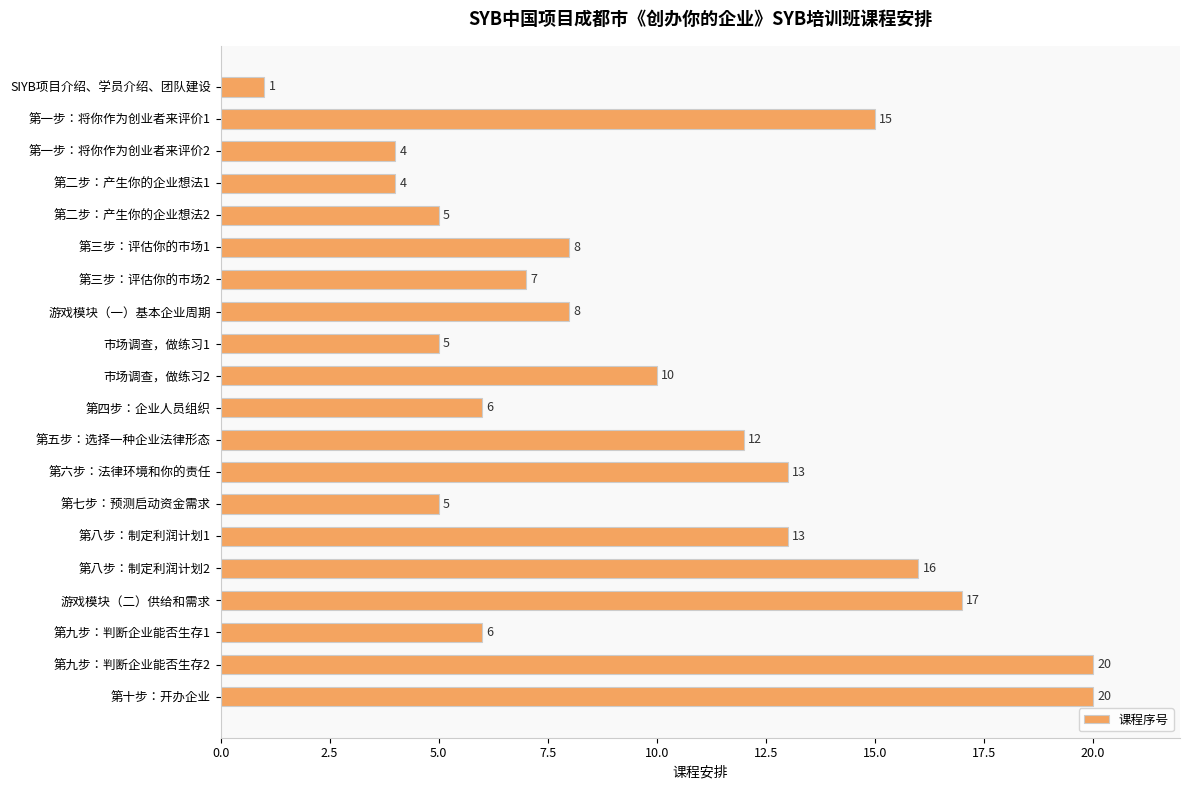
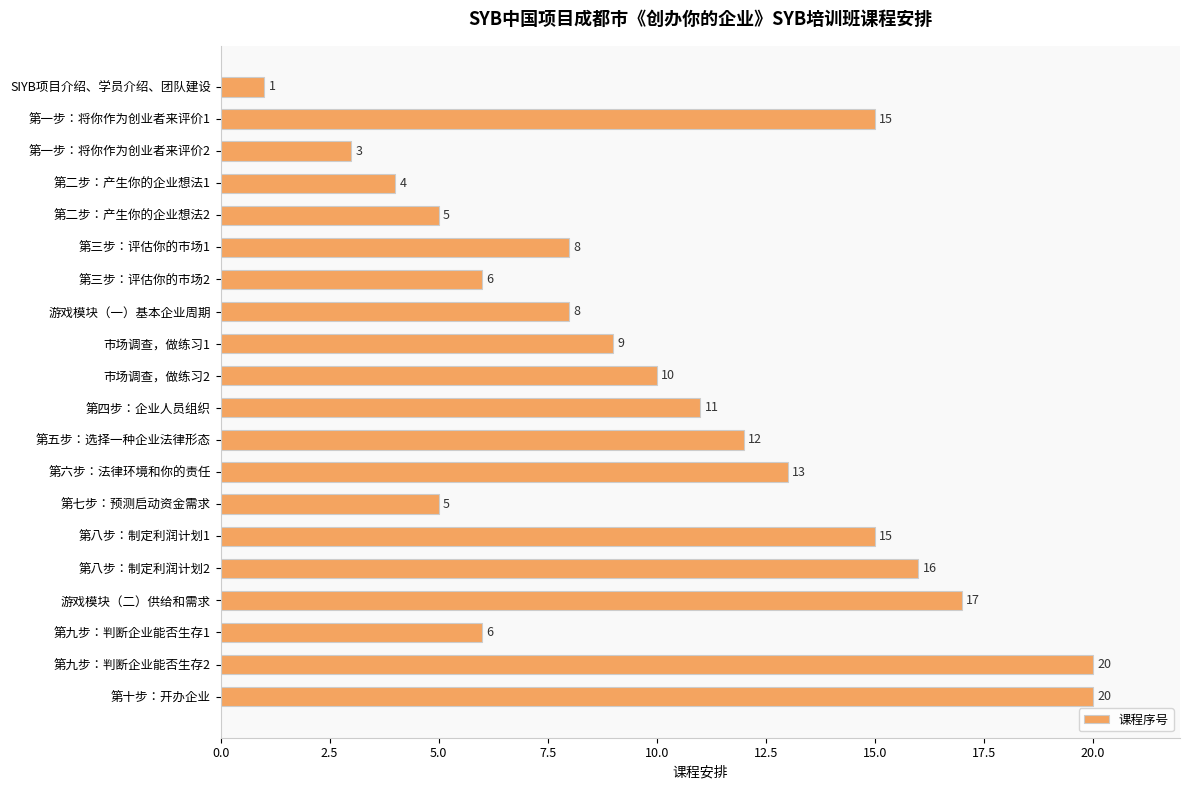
  {
    "SIYB项目介绍、学员介绍、团队建设": 1,
    "第一步：将你作为创业者来评价1": 15,
-   "第一步：将你作为创业者来评价2": 4,
+   "第一步：将你作为创业者来评价2": 3,
    "第二步：产生你的企业想法1": 4,
    "第二步：产生你的企业想法2": 5,
    "第三步：评估你的市场1": 8,
-   "第三步：评估你的市场2": 7,
+   "第三步：评估你的市场2": 6,
    "游戏模块（一）基本企业周期": 8,
-   "市场调查，做练习1": 5,
+   "市场调查，做练习1": 9,
    "市场调查，做练习2": 10,
-   "第四步：企业人员组织": 6,
+   "第四步：企业人员组织": 11,
    "第五步：选择一种企业法律形态": 12,
    "第六步：法律环境和你的责任": 13,
    "第七步：预测启动资金需求": 5,
-   "第八步：制定利润计划1": 13,
+   "第八步：制定利润计划1": 15,
    "第八步：制定利润计划2": 16,
    "游戏模块（二）供给和需求": 17,
    "第九步：判断企业能否生存1": 6,
    "第九步：判断企业能否生存2": 20,
    "第十步：开办企业": 20
  }
